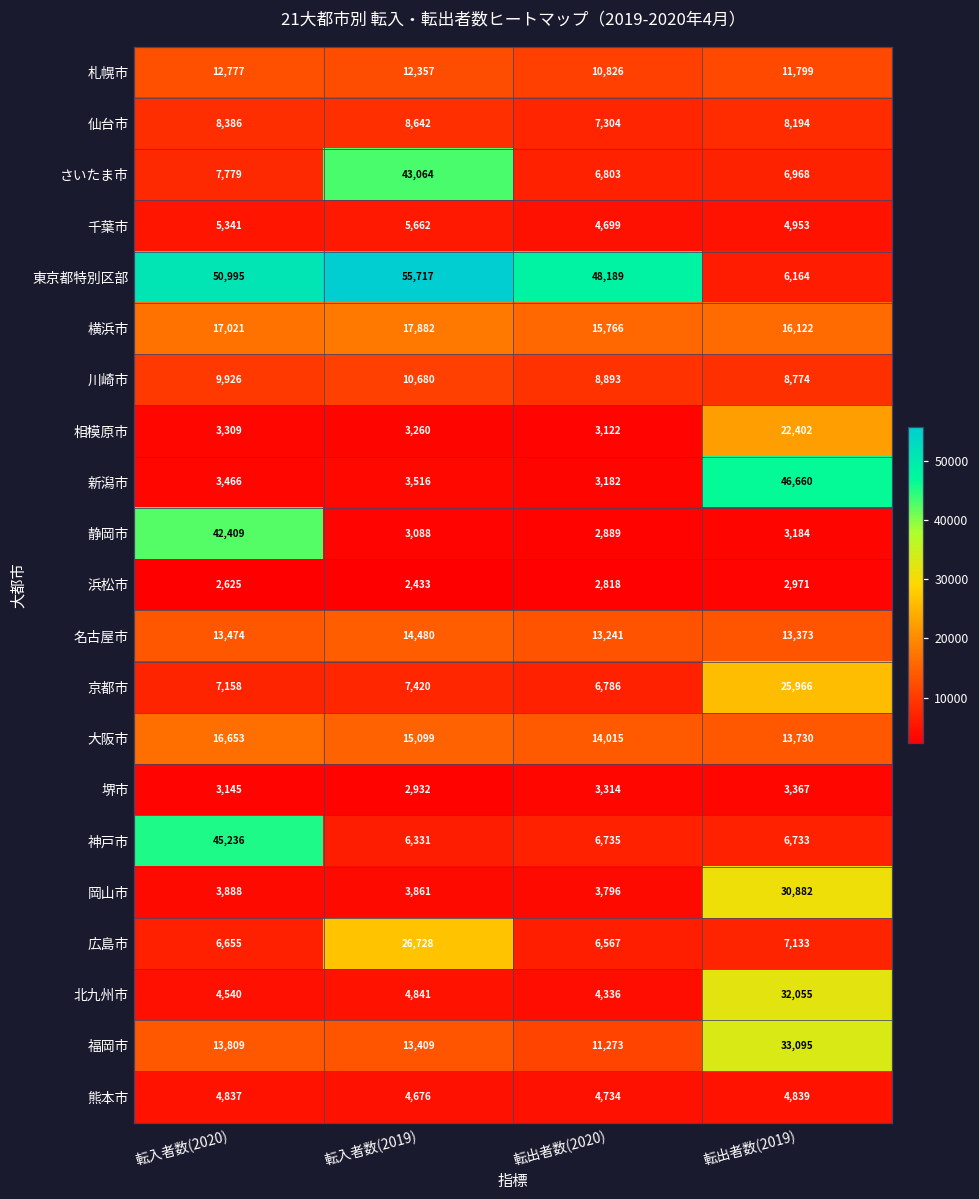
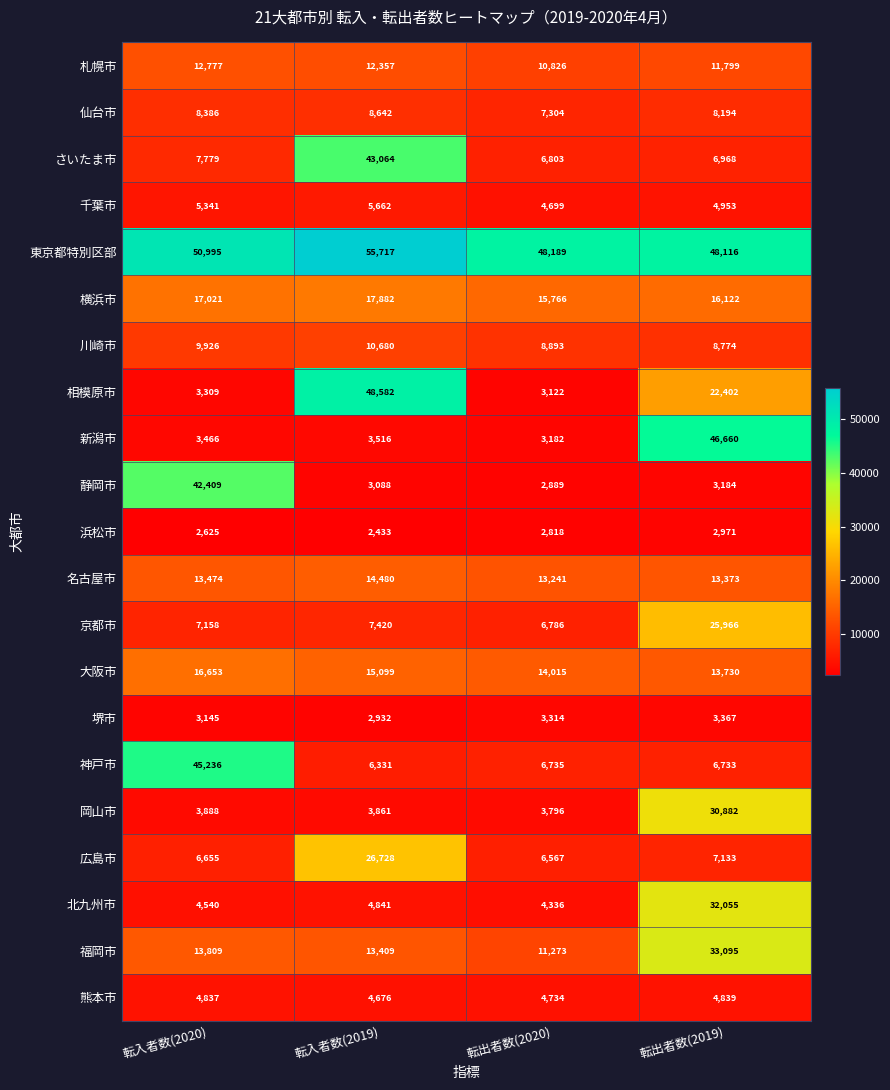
  {
    "札幌市": {
      "転入者数(2020)": "12,777",
      "転入者数(2019)": "12,357",
      "転出者数(2020)": "10,826",
      "転出者数(2019)": "11,799"
    },
    "仙台市": {
      "転入者数(2020)": "8,386",
      "転入者数(2019)": "8,642",
      "転出者数(2020)": "7,304",
      "転出者数(2019)": "8,194"
    },
    "さいたま市": {
      "転入者数(2020)": "7,779",
      "転入者数(2019)": "43,064",
      "転出者数(2020)": "6,803",
      "転出者数(2019)": "6,968"
    },
    "千葉市": {
      "転入者数(2020)": "5,341",
      "転入者数(2019)": "5,662",
      "転出者数(2020)": "4,699",
      "転出者数(2019)": "4,953"
    },
    "東京都特別区部": {
      "転入者数(2020)": "50,995",
      "転入者数(2019)": "55,717",
      "転出者数(2020)": "48,189",
-     "転出者数(2019)": "6,164"
+     "転出者数(2019)": "48,116"
    },
    "横浜市": {
      "転入者数(2020)": "17,021",
      "転入者数(2019)": "17,882",
      "転出者数(2020)": "15,766",
      "転出者数(2019)": "16,122"
    },
    "川崎市": {
      "転入者数(2020)": "9,926",
      "転入者数(2019)": "10,680",
      "転出者数(2020)": "8,893",
      "転出者数(2019)": "8,774"
    },
    "相模原市": {
      "転入者数(2020)": "3,309",
-     "転入者数(2019)": "3,260",
+     "転入者数(2019)": "48,582",
      "転出者数(2020)": "3,122",
      "転出者数(2019)": "22,402"
    },
    "新潟市": {
      "転入者数(2020)": "3,466",
      "転入者数(2019)": "3,516",
      "転出者数(2020)": "3,182",
      "転出者数(2019)": "46,660"
    },
    "静岡市": {
      "転入者数(2020)": "42,409",
      "転入者数(2019)": "3,088",
      "転出者数(2020)": "2,889",
      "転出者数(2019)": "3,184"
    },
    "浜松市": {
      "転入者数(2020)": "2,625",
      "転入者数(2019)": "2,433",
      "転出者数(2020)": "2,818",
      "転出者数(2019)": "2,971"
    },
    "名古屋市": {
      "転入者数(2020)": "13,474",
      "転入者数(2019)": "14,480",
      "転出者数(2020)": "13,241",
      "転出者数(2019)": "13,373"
    },
    "京都市": {
      "転入者数(2020)": "7,158",
      "転入者数(2019)": "7,420",
      "転出者数(2020)": "6,786",
      "転出者数(2019)": "25,966"
    },
    "大阪市": {
      "転入者数(2020)": "16,653",
      "転入者数(2019)": "15,099",
      "転出者数(2020)": "14,015",
      "転出者数(2019)": "13,730"
    },
    "堺市": {
      "転入者数(2020)": "3,145",
      "転入者数(2019)": "2,932",
      "転出者数(2020)": "3,314",
      "転出者数(2019)": "3,367"
    },
    "神戸市": {
      "転入者数(2020)": "45,236",
      "転入者数(2019)": "6,331",
      "転出者数(2020)": "6,735",
      "転出者数(2019)": "6,733"
    },
    "岡山市": {
      "転入者数(2020)": "3,888",
      "転入者数(2019)": "3,861",
      "転出者数(2020)": "3,796",
      "転出者数(2019)": "30,882"
    },
    "広島市": {
      "転入者数(2020)": "6,655",
      "転入者数(2019)": "26,728",
      "転出者数(2020)": "6,567",
      "転出者数(2019)": "7,133"
    },
    "北九州市": {
      "転入者数(2020)": "4,540",
      "転入者数(2019)": "4,841",
      "転出者数(2020)": "4,336",
      "転出者数(2019)": "32,055"
    },
    "福岡市": {
      "転入者数(2020)": "13,809",
      "転入者数(2019)": "13,409",
      "転出者数(2020)": "11,273",
      "転出者数(2019)": "33,095"
    },
    "熊本市": {
      "転入者数(2020)": "4,837",
      "転入者数(2019)": "4,676",
      "転出者数(2020)": "4,734",
      "転出者数(2019)": "4,839"
    }
  }
